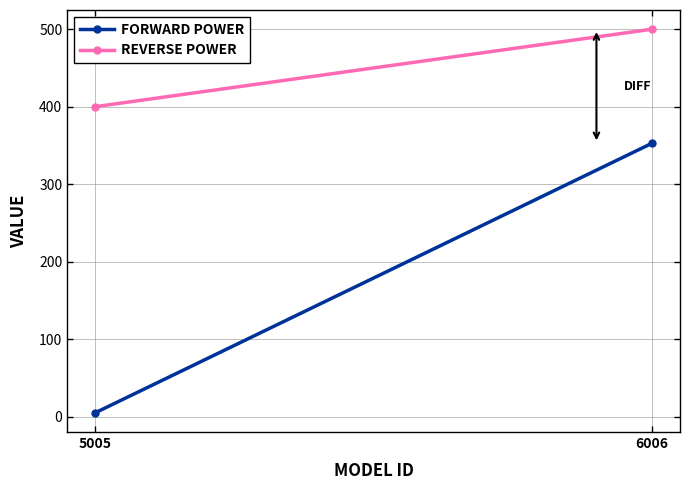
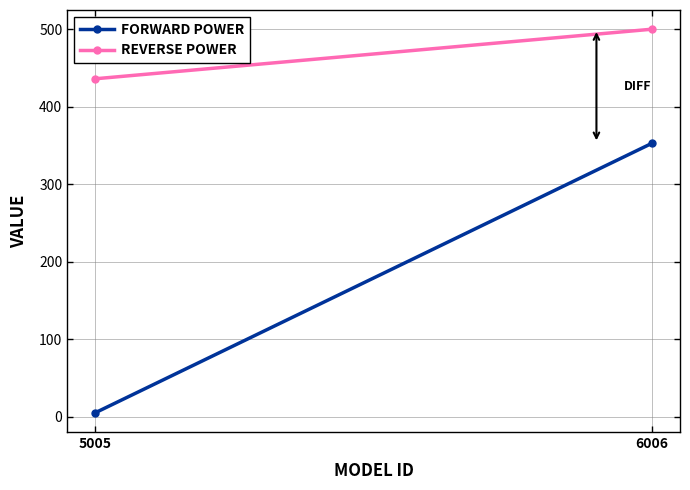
  {
    "FORWARD POWER": {
      "5005": 10,
      "6006": 350
    },
    "REVERSE POWER": {
-     "5005": 400,
+     "5005": 440,
      "6006": 500
    }
  }
